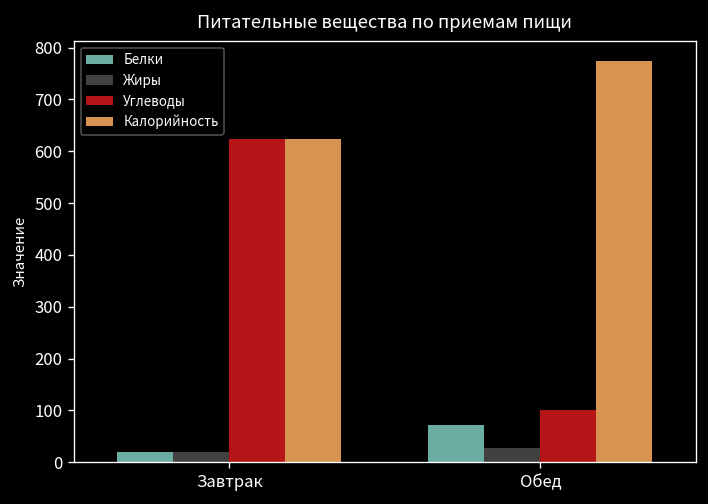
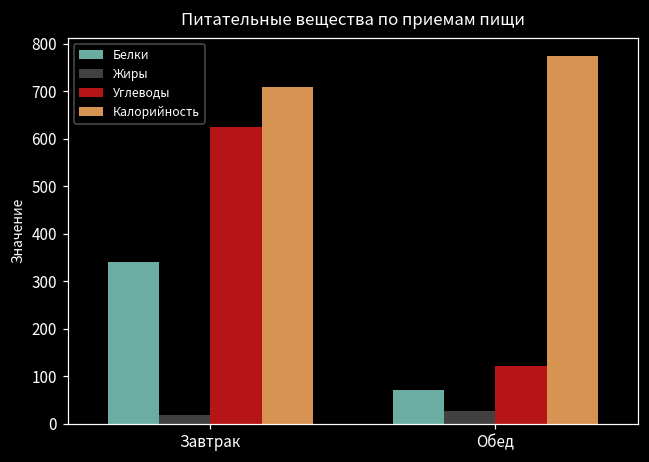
  {
    "Белки": {
-     "Завтрак": 20,
+     "Завтрак": 340,
      "Обед": 70
    },
    "Жиры": {
      "Завтрак": 20,
      "Обед": 30
    },
    "Углеводы": {
      "Завтрак": 620,
-     "Обед": 100
+     "Обед": 120
    },
    "Калорийность": {
-     "Завтрак": 620,
+     "Завтрак": 710,
      "Обед": 770
    }
  }
